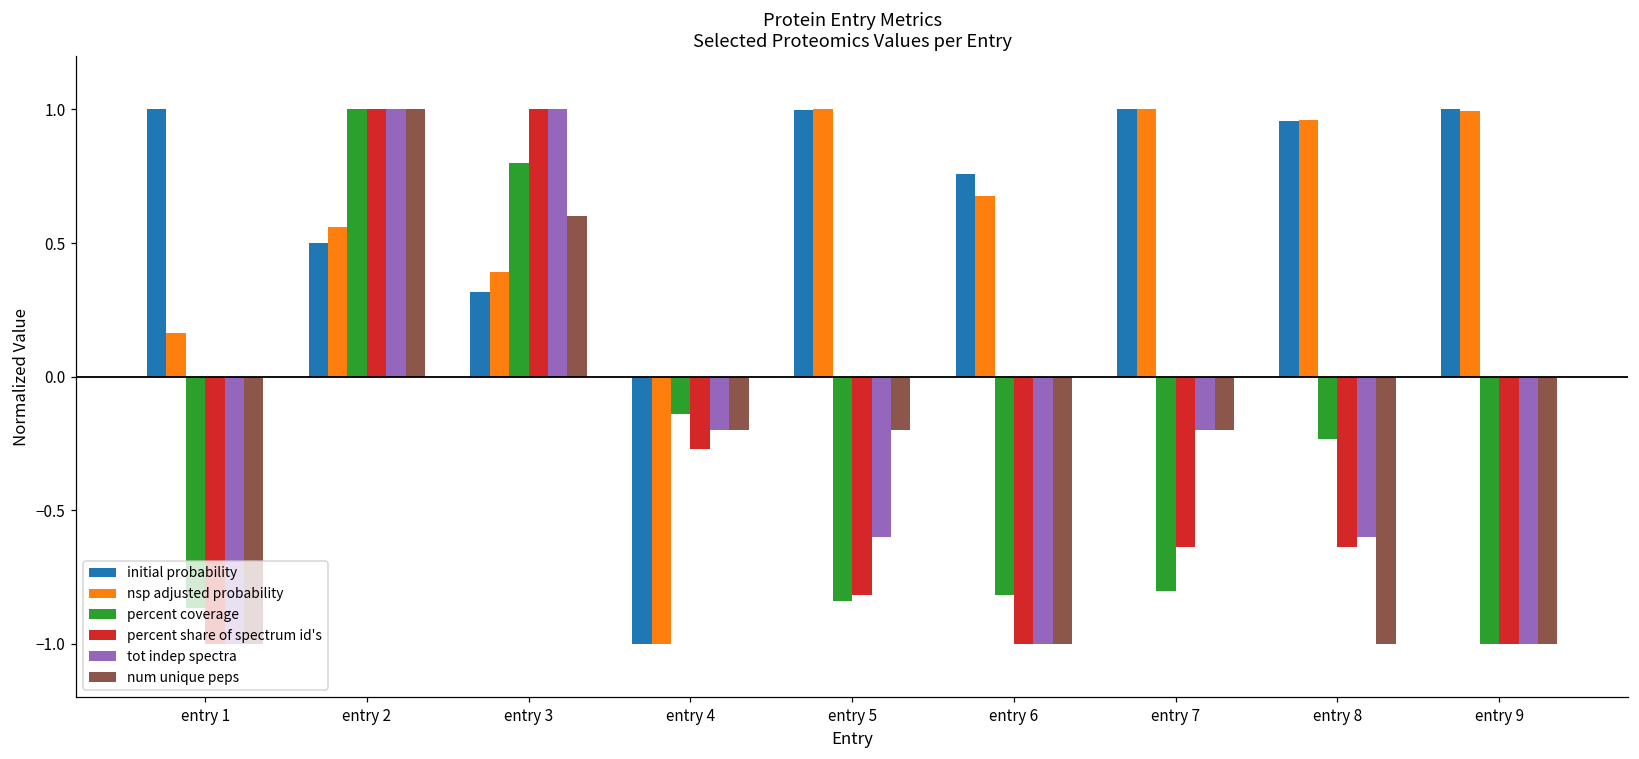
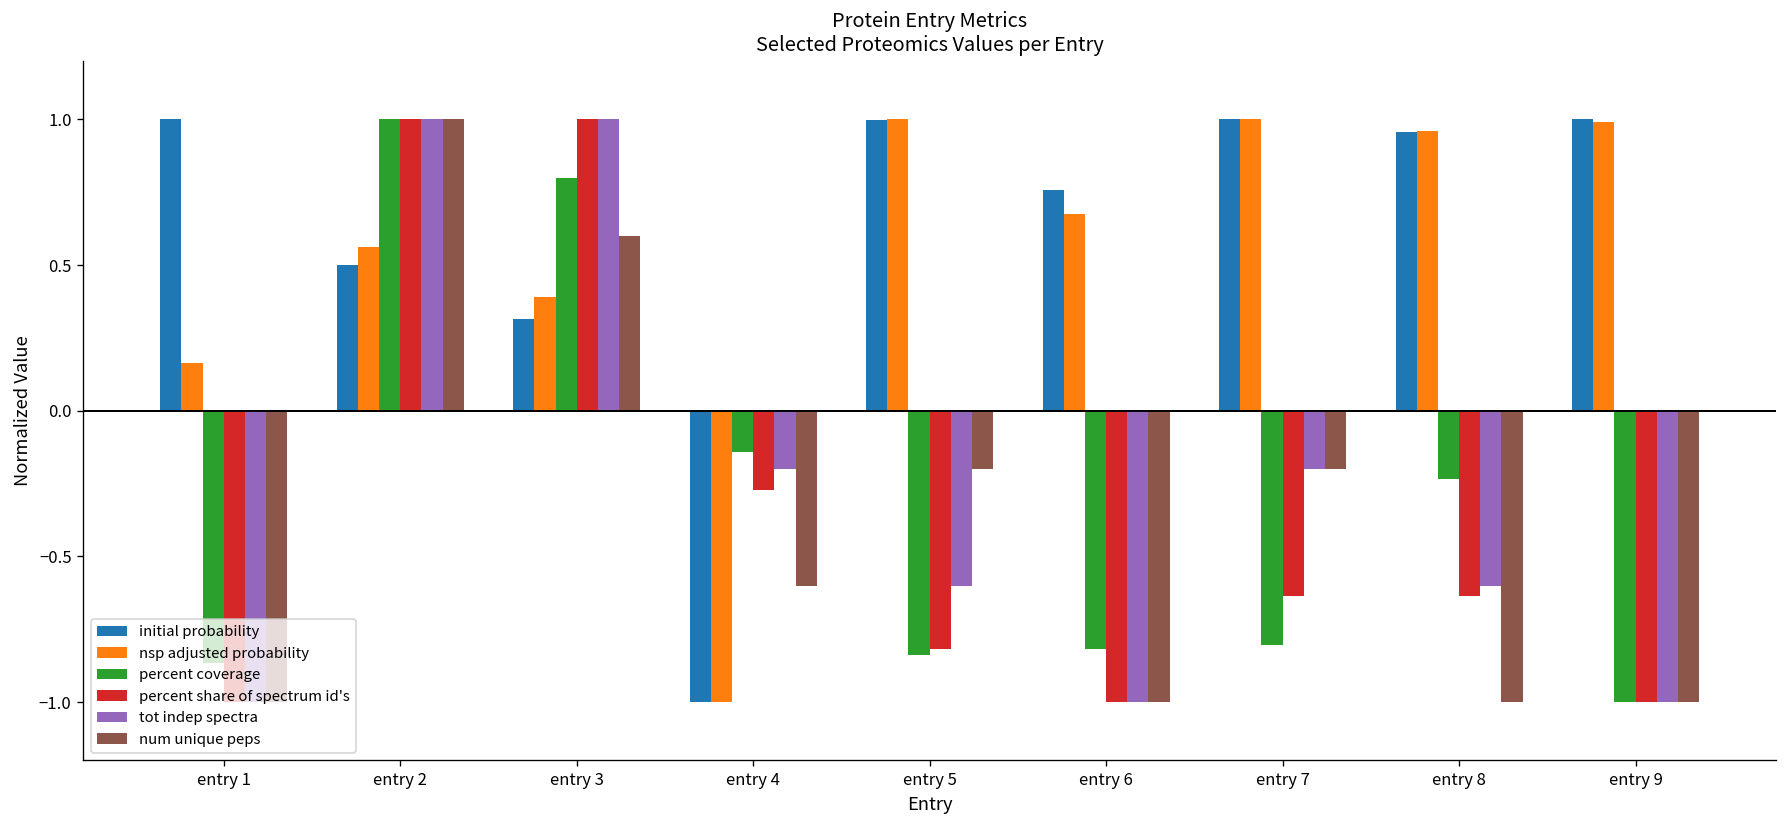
  {
    "initial probability": {
      "entry 1": 1.00,
      "entry 2": 0.50,
      "entry 3": 0.32,
      "entry 4": -1.00,
      "entry 5": 1.00,
      "entry 6": 0.76,
      "entry 7": 1.00,
      "entry 8": 0.96,
      "entry 9": 1.00
    },
    "nsp adjusted probability": {
      "entry 1": 0.16,
      "entry 2": 0.56,
      "entry 3": 0.39,
      "entry 4": -1.00,
      "entry 5": 1.00,
      "entry 6": 0.68,
      "entry 7": 1.00,
      "entry 8": 0.96,
      "entry 9": 0.99
    },
    "percent coverage": {
      "entry 2": 1.00,
      "entry 3": 0.80,
      "entry 4": -0.14,
      "entry 5": -0.84,
      "entry 6": -0.82,
      "entry 7": -0.80,
      "entry 8": -0.24,
      "entry 9": -1.00
    },
    "percent share of spectrum id's": {
      "entry 2": 1.00,
      "entry 3": 1.00,
      "entry 4": -0.27,
      "entry 5": -0.82,
      "entry 6": -1.00,
      "entry 7": -0.64,
      "entry 8": -0.64,
      "entry 9": -1.00
    },
    "tot indep spectra": {
      "entry 2": 1.00,
      "entry 3": 1.00,
      "entry 4": -0.20,
      "entry 5": -0.60,
      "entry 6": -1.00,
      "entry 7": -0.20,
      "entry 8": -0.60,
      "entry 9": -1.00
    },
    "num unique peps": {
      "entry 2": 1.00,
      "entry 3": 0.60,
-     "entry 4": -0.20,
+     "entry 4": -0.60,
      "entry 5": -0.20,
      "entry 6": -1.00,
      "entry 7": -0.20,
      "entry 8": -1.00,
      "entry 9": -1.00
    }
  }
